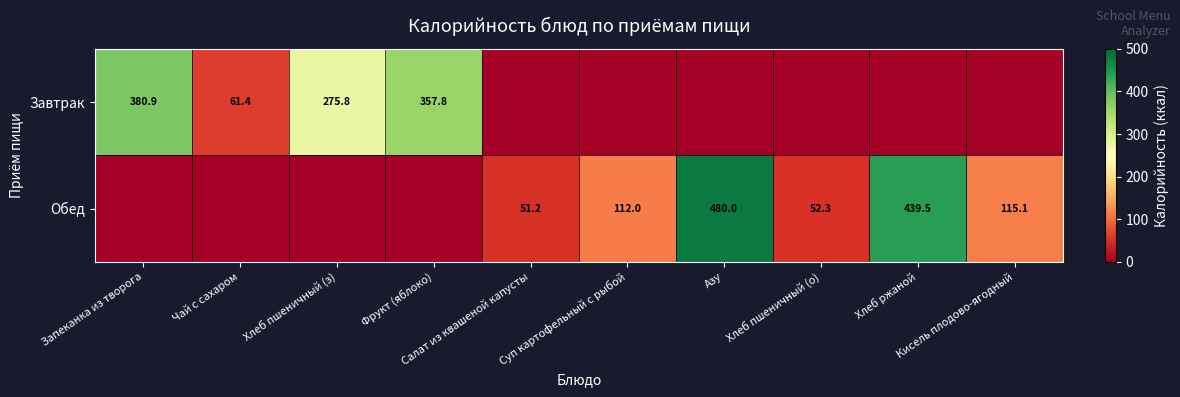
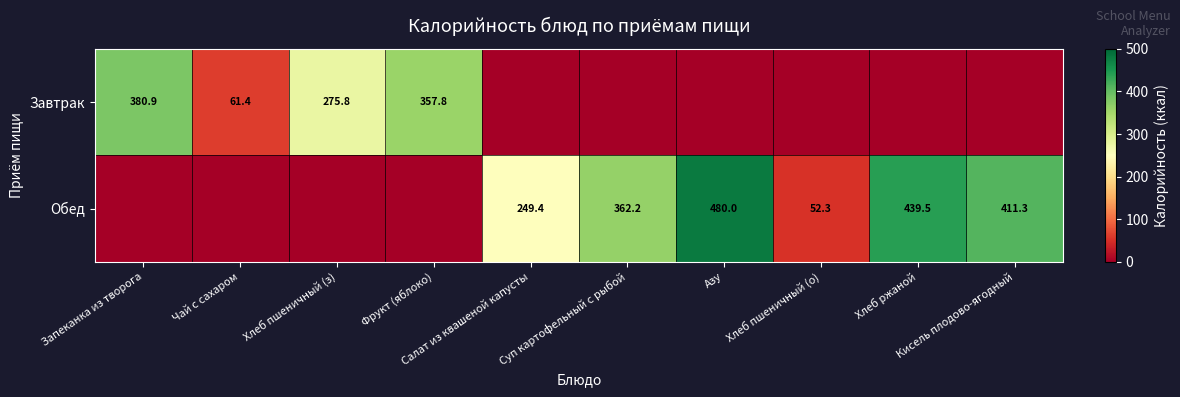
  {
    "Завтрак": {
      "Запеканка из творога": 380.9,
      "Чай с сахаром": 61.4,
      "Хлеб пшеничный (з)": 275.8,
      "Фрукт (яблоко)": 357.8
    },
    "Обед": {
-     "Салат из квашеной капусты": 51.2,
-     "Суп картофельный с рыбой": 112.0,
+     "Салат из квашеной капусты": 249.4,
+     "Суп картофельный с рыбой": 362.2,
      "Азу": 480.0,
      "Хлеб пшеничный (о)": 52.3,
      "Хлеб ржаной": 439.5,
-     "Кисель плодово-ягодный": 115.1
+     "Кисель плодово-ягодный": 411.3
    }
  }
